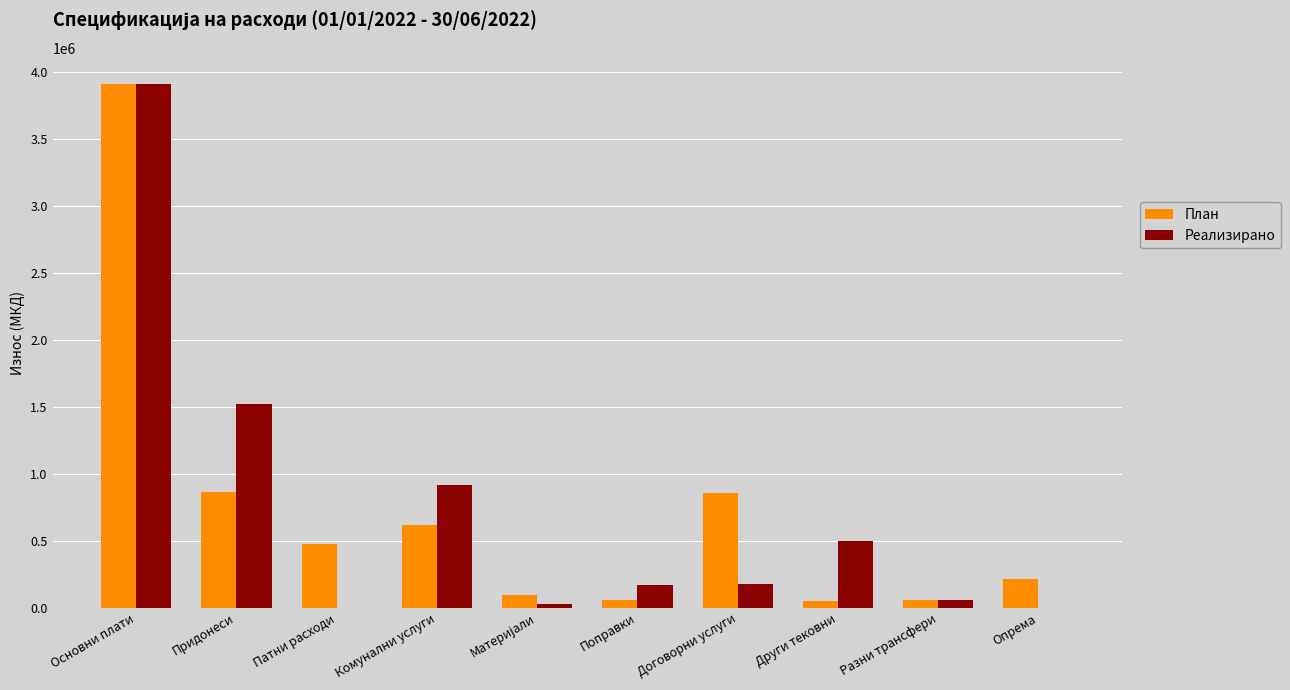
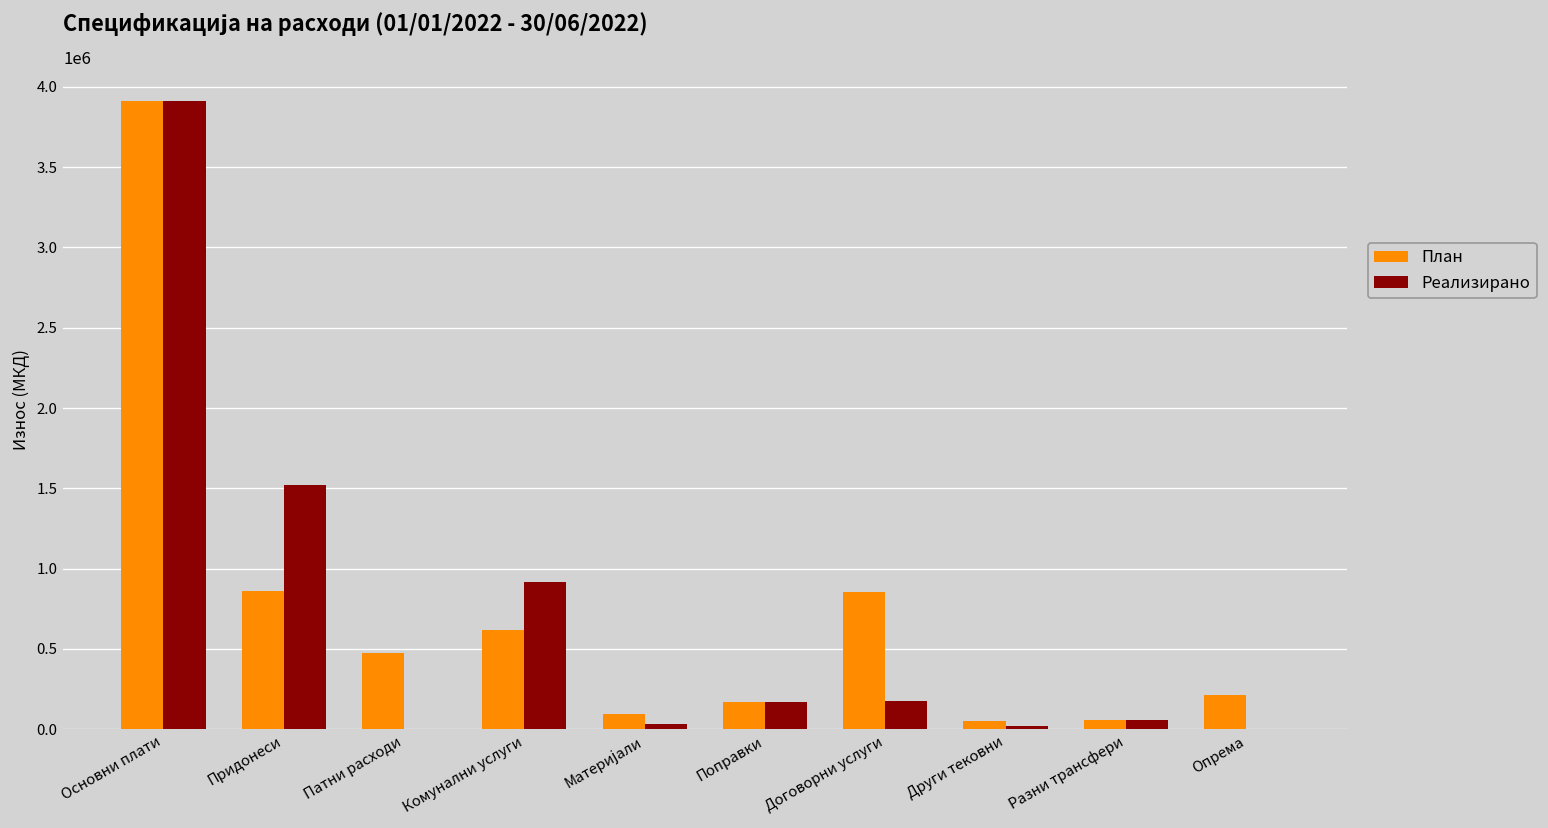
  {
    "План": {
      "Основни плати": 3910000,
      "Придонеси": 860000,
      "Патни расходи": 480000,
      "Комунални услуги": 620000,
      "Материјали": 100000,
-     "Поправки": 50000,
+     "Поправки": 170000,
      "Договорни услуги": 860000,
      "Други тековни": 50000,
      "Разни трансфери": 60000,
      "Опрема": 210000
    },
    "Реализирано": {
      "Основни плати": 3910000,
      "Придонеси": 1520000,
      "Патни расходи": 0,
      "Комунални услуги": 920000,
      "Материјали": 30000,
      "Поправки": 170000,
      "Договорни услуги": 180000,
-     "Други тековни": 500000,
+     "Други тековни": 20000,
      "Разни трансфери": 60000,
      "Опрема": 0
    }
  }
